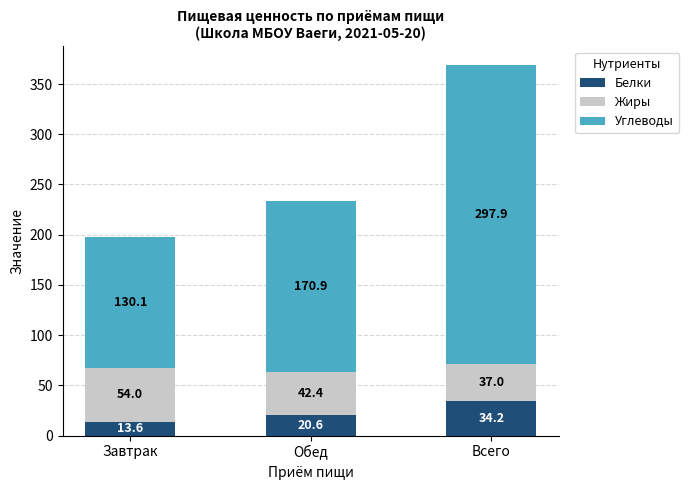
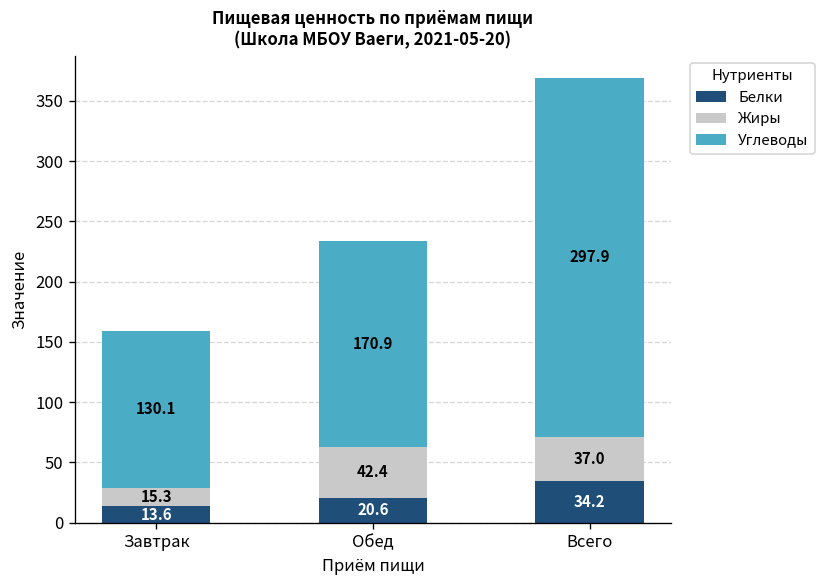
  {
    "Белки": {
      "Завтрак": 13.6,
      "Обед": 20.6,
      "Всего": 34.2
    },
    "Жиры": {
-     "Завтрак": 54.0,
+     "Завтрак": 15.3,
      "Обед": 42.4,
      "Всего": 37.0
    },
    "Углеводы": {
      "Завтрак": 130.1,
      "Обед": 170.9,
      "Всего": 297.9
    }
  }
